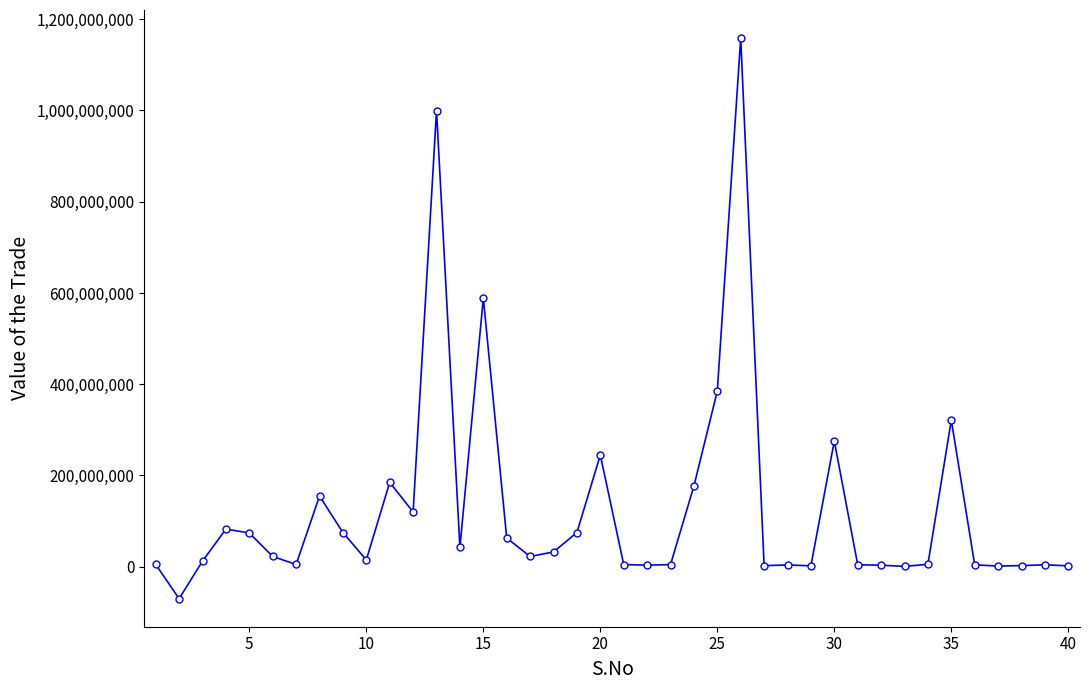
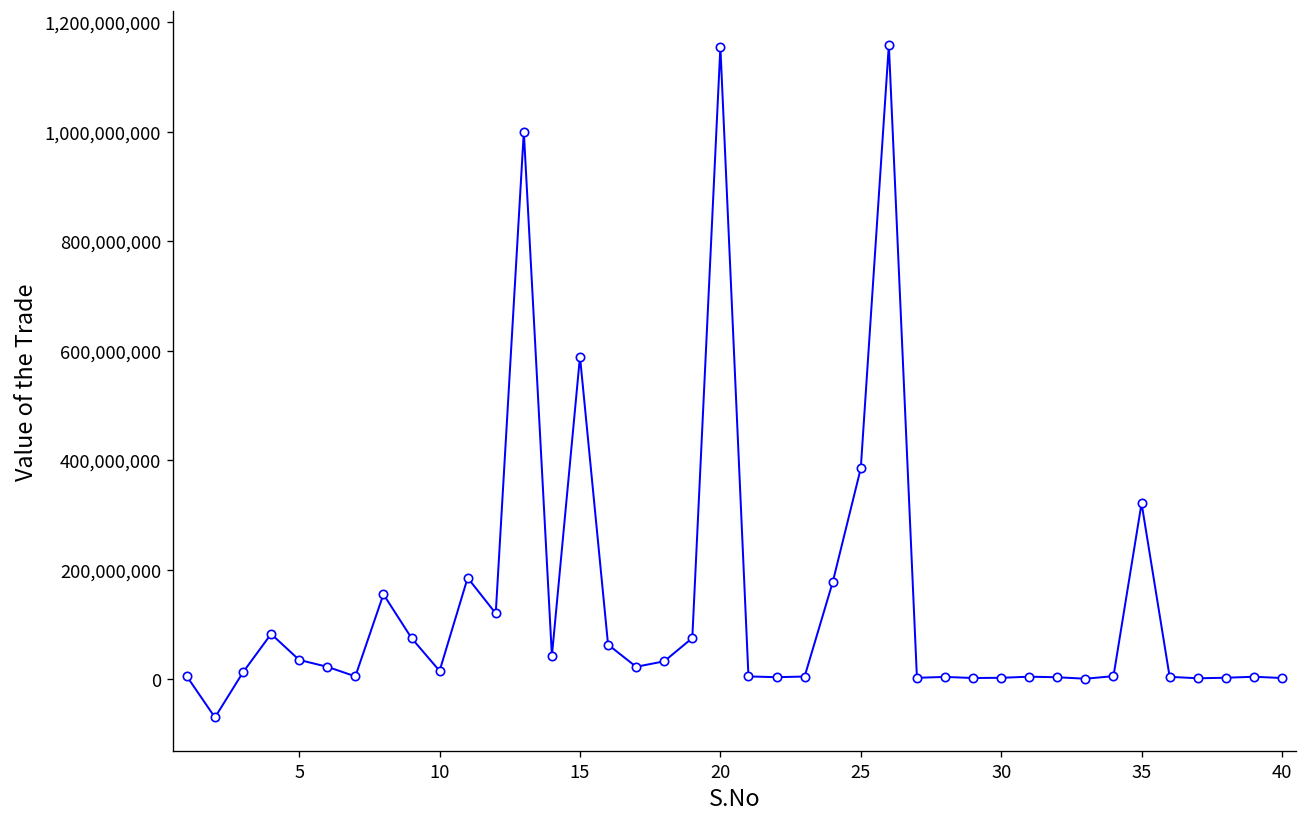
  {
-   "5": "70,000,000",
+   "5": "30,000,000",
    "10": "10,000,000",
    "15": "590,000,000",
-   "20": "240,000,000",
+   "20": "1,150,000,000",
    "25": "380,000,000",
-   "30": "280,000,000",
+   "30": "0",
    "35": "320,000,000",
    "40": "0"
  }
